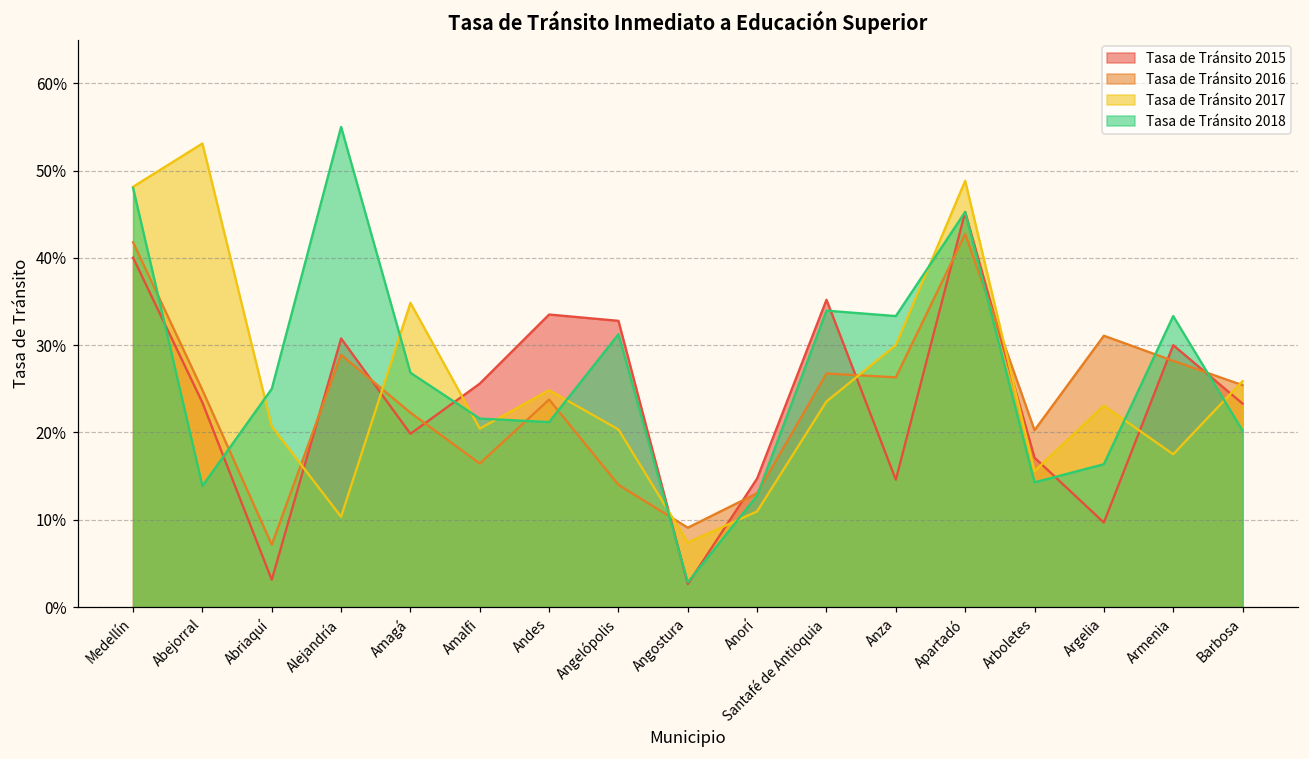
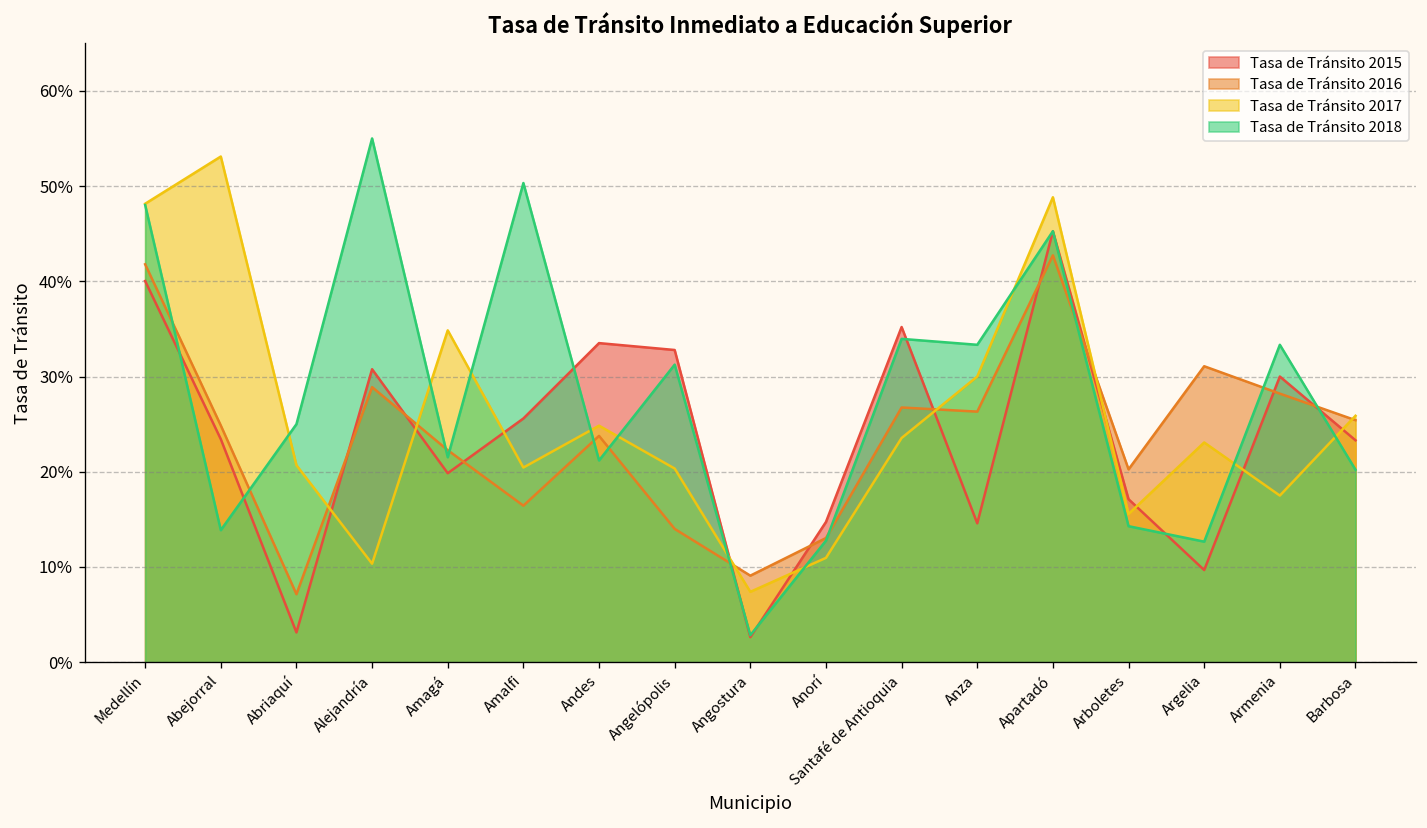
  {
    "Tasa de Tránsito 2017": {
      "Abejorral": "53%",
      "Abriaquí": "21%",
      "Alejandría": "10%",
      "Amagá": "35%",
      "Amalfi": "20%",
      "Andes": "25%",
      "Angelópolis": "20%",
      "Angostura": "7%",
      "Anorí": "11%",
      "Santafé de Antioquia": "24%",
      "Anza": "30%",
      "Apartadó": "49%",
      "Arboletes": "16%",
      "Argelia": "23%",
      "Armenia": "18%",
      "Barbosa": "26%"
    },
    "Tasa de Tránsito 2018": {
      "Abejorral": "14%",
      "Abriaquí": "25%",
      "Alejandría": "55%",
-     "Amagá": "27%",
-     "Amalfi": "22%",
+     "Amagá": "22%",
+     "Amalfi": "50%",
      "Andes": "21%",
      "Angelópolis": "31%",
      "Santafé de Antioquia": "34%",
      "Anza": "33%",
      "Arboletes": "14%",
-     "Argelia": "16%",
+     "Argelia": "13%",
      "Armenia": "33%",
      "Barbosa": "20%"
    }
  }
